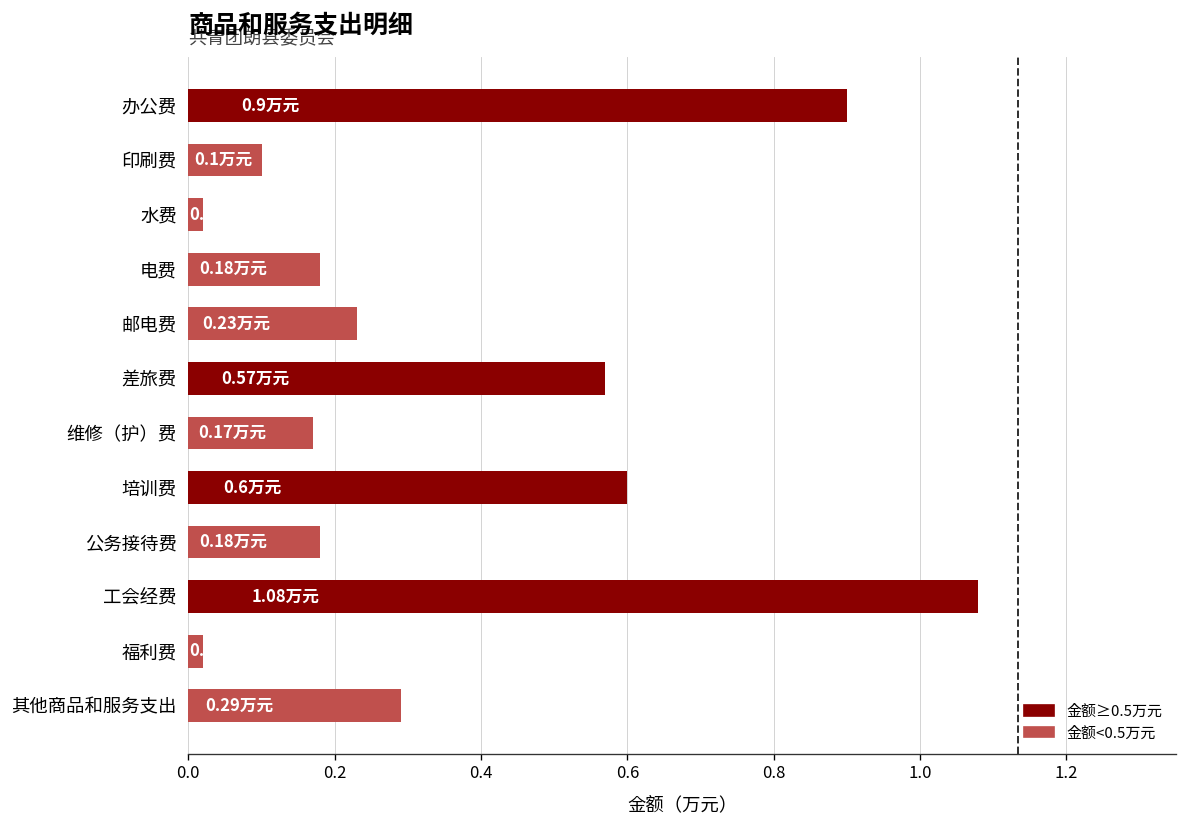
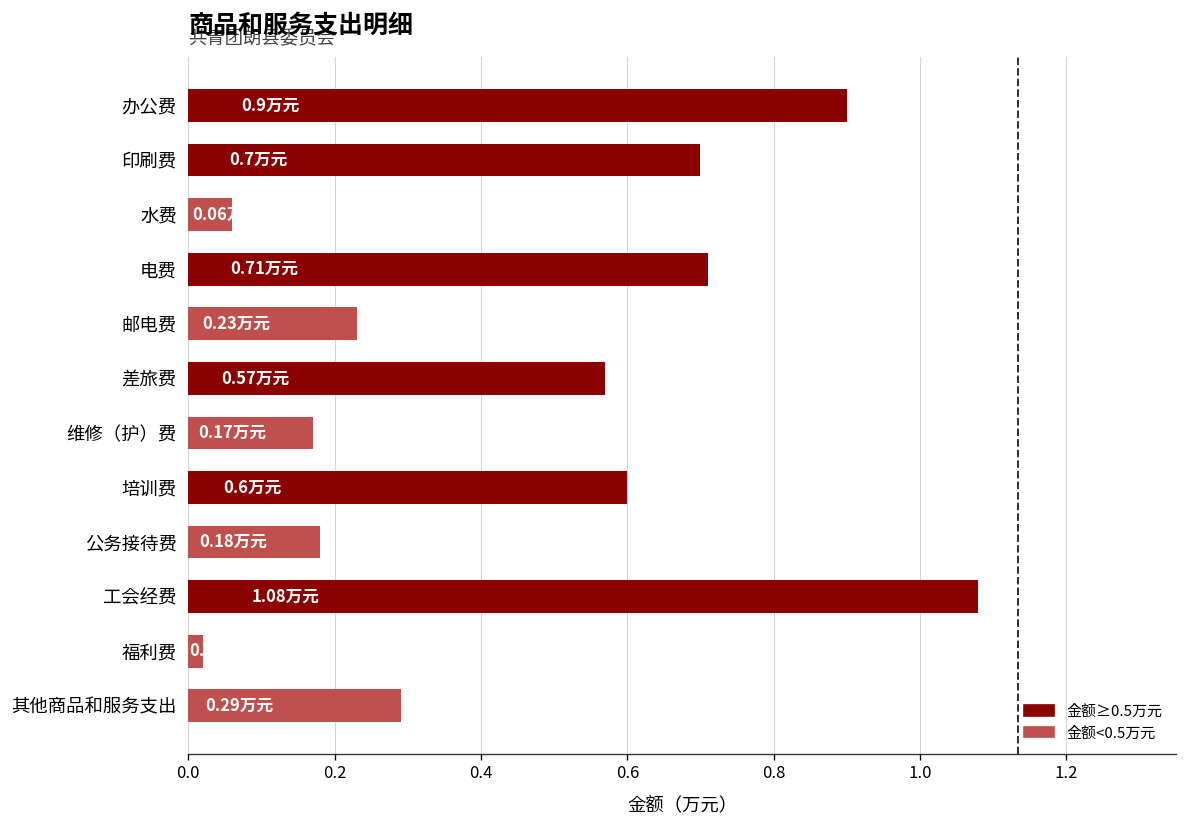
  {
    "办公费": 0.9,
-   "印刷费": 0.1,
-   "水费": 0.02,
-   "电费": 0.18,
+   "印刷费": 0.7,
+   "水费": 0.06,
+   "电费": 0.71,
    "邮电费": 0.23,
    "差旅费": 0.57,
    "维修（护）费": 0.17,
    "培训费": 0.6,
    "公务接待费": 0.18,
    "工会经费": 1.08,
    "其他商品和服务支出": 0.29
  }
